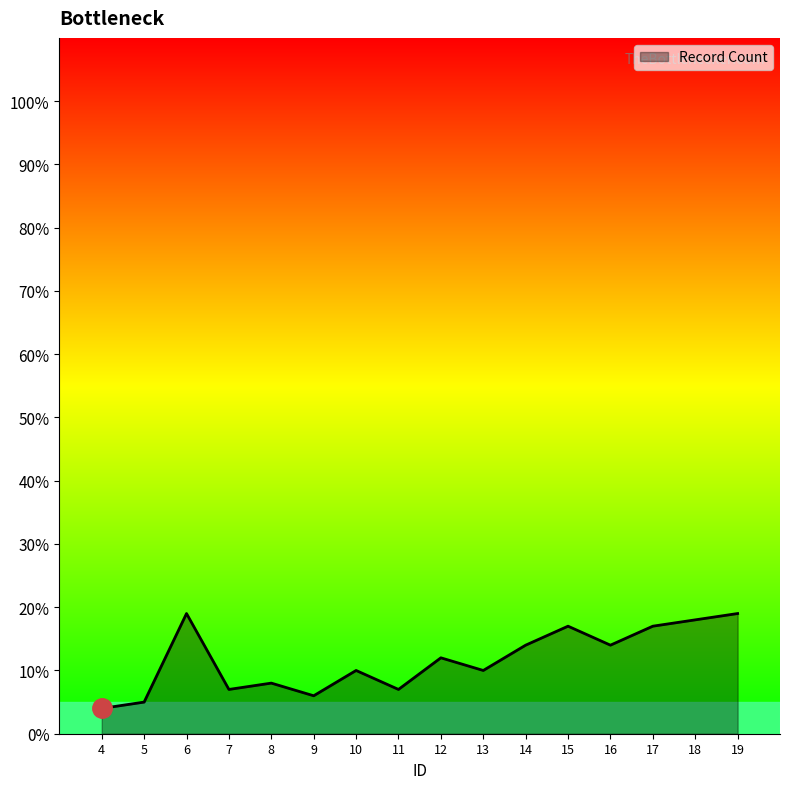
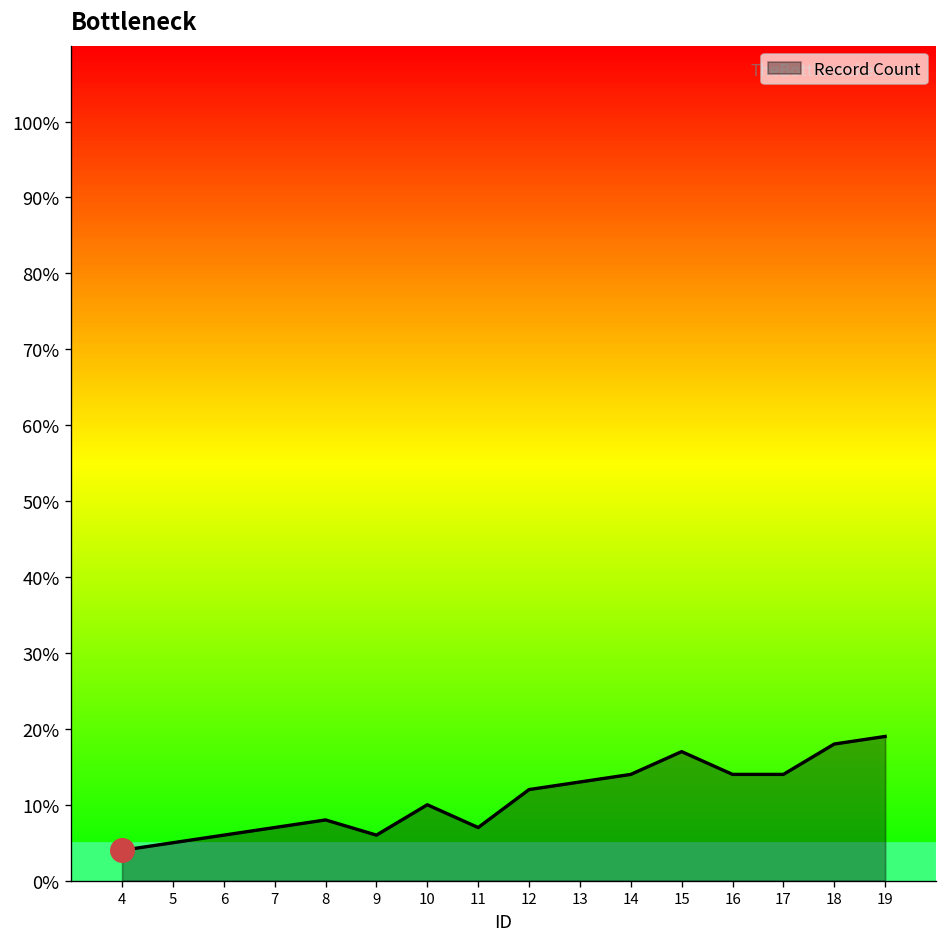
  {
    "Record Count": {
-     "6": "19%",
+     "6": "6%",
      "7": "7%",
      "8": "8%",
      "9": "6%",
      "10": "10%",
      "11": "7%",
      "12": "12%",
-     "13": "10%",
+     "13": "13%",
      "14": "14%",
      "15": "17%",
      "16": "14%",
-     "17": "17%",
+     "17": "14%",
      "18": "18%",
      "19": "19%"
    }
  }
